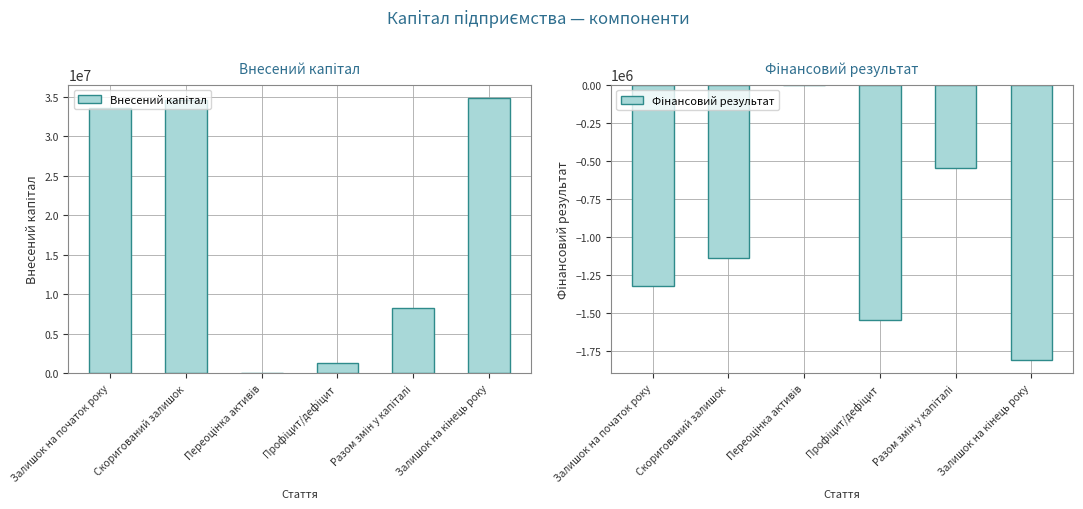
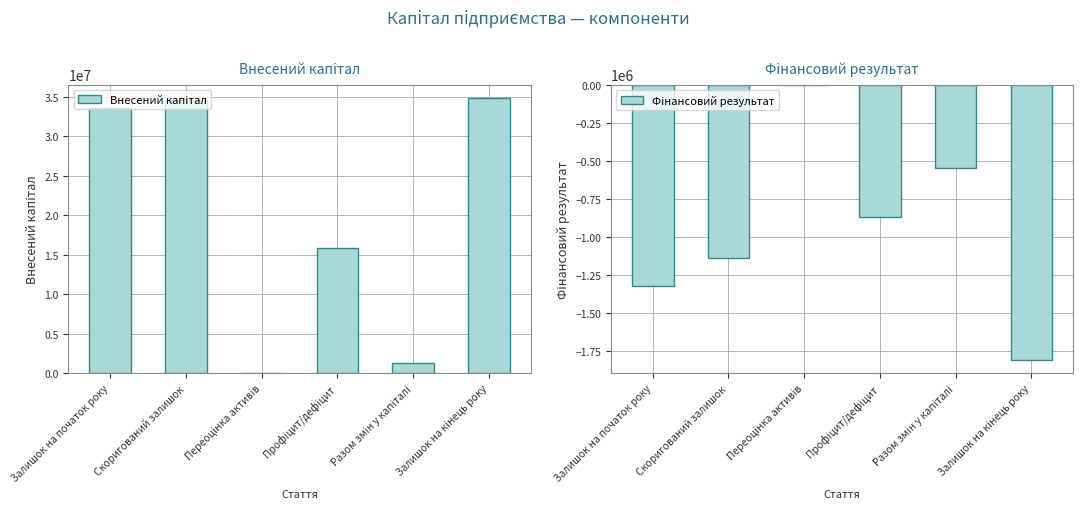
  {
    "Внесений капітал": {
      "Переоцінка активів": 0,
-     "Профіцит/дефіцит": 1000000,
-     "Разом змін у капіталі": 8000000,
+     "Профіцит/дефіцит": 16000000,
+     "Разом змін у капіталі": 1000000,
      "Залишок на кінець року": 35000000
    },
    "Фінансовий результат": {
      "Залишок на початок року": -1330000,
      "Скоригований залишок": -1140000,
      "Переоцінка активів": 0,
-     "Профіцит/дефіцит": -1550000,
+     "Профіцит/дефіцит": -870000,
      "Разом змін у капіталі": -540000,
      "Залишок на кінець року": -1810000
    }
  }
